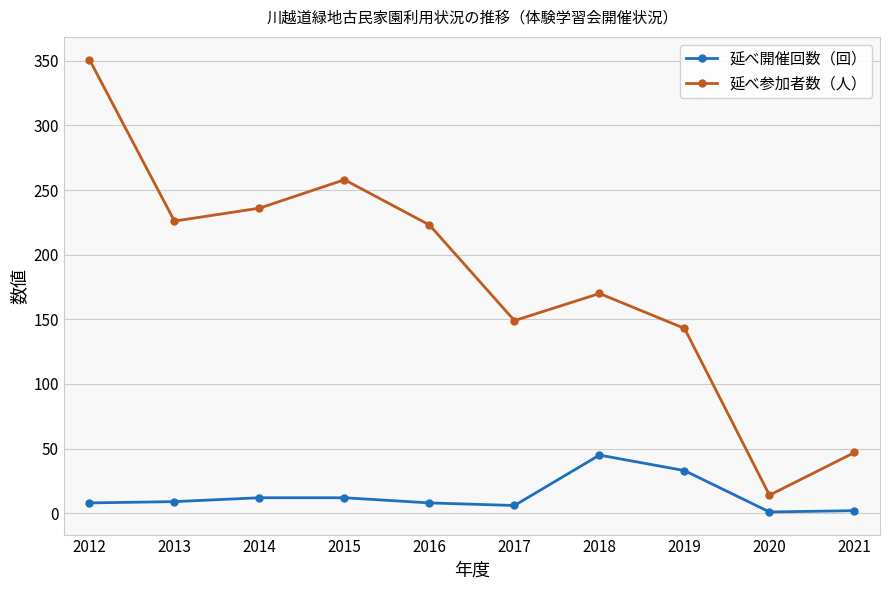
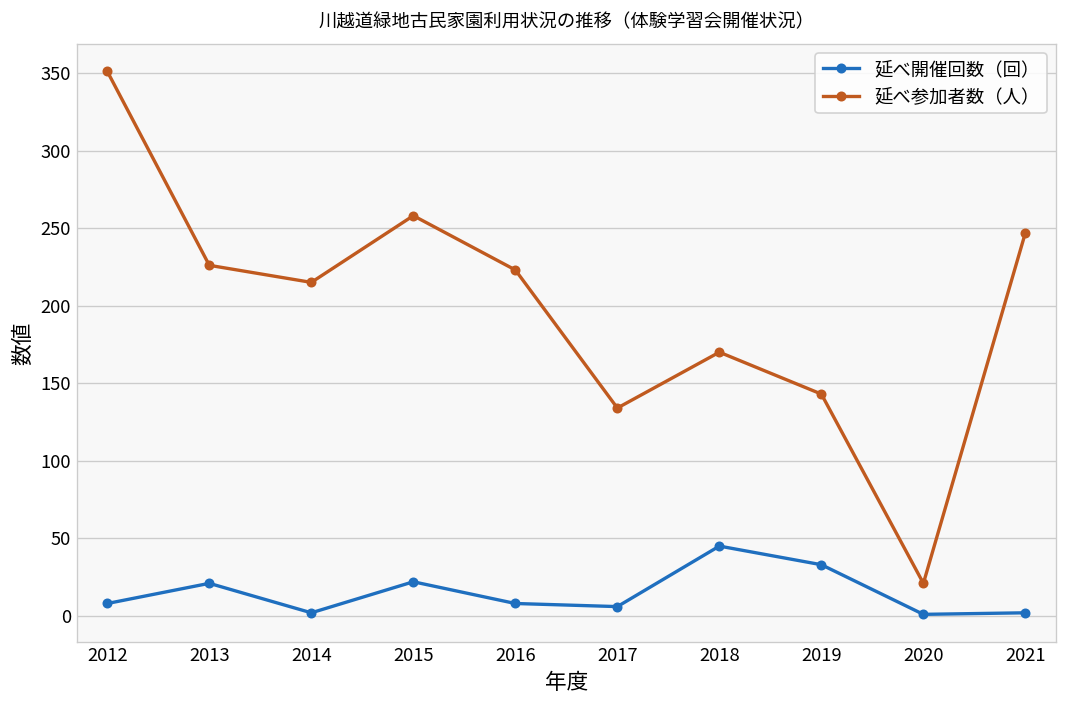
  {
    "延べ開催回数（回）": {
      "2012": 8,
-     "2013": 9,
-     "2014": 12,
-     "2015": 12,
+     "2013": 21,
+     "2014": 2,
+     "2015": 22,
      "2016": 8,
      "2017": 6,
      "2018": 45,
      "2019": 33,
      "2020": 1,
      "2021": 2
    },
    "延べ参加者数（人）": {
      "2012": 351,
      "2013": 226,
-     "2014": 236,
+     "2014": 215,
      "2015": 258,
      "2016": 223,
-     "2017": 149,
+     "2017": 134,
      "2018": 170,
      "2019": 143,
-     "2020": 14,
-     "2021": 47
+     "2020": 21,
+     "2021": 247
    }
  }
